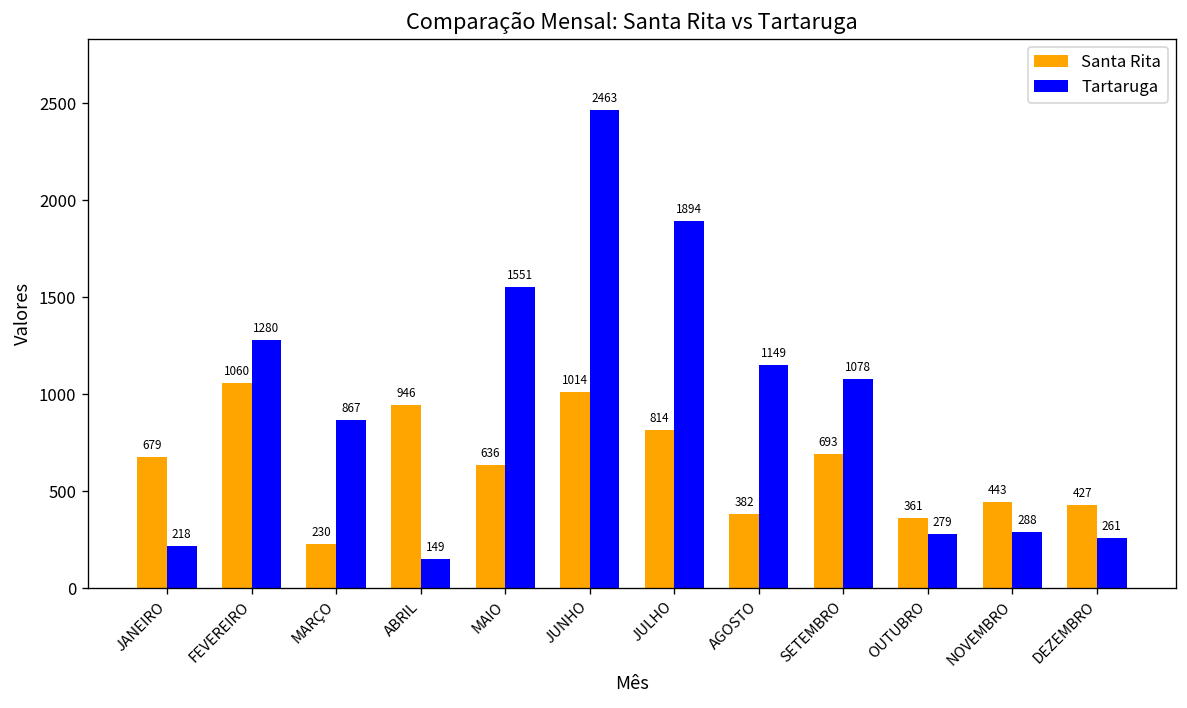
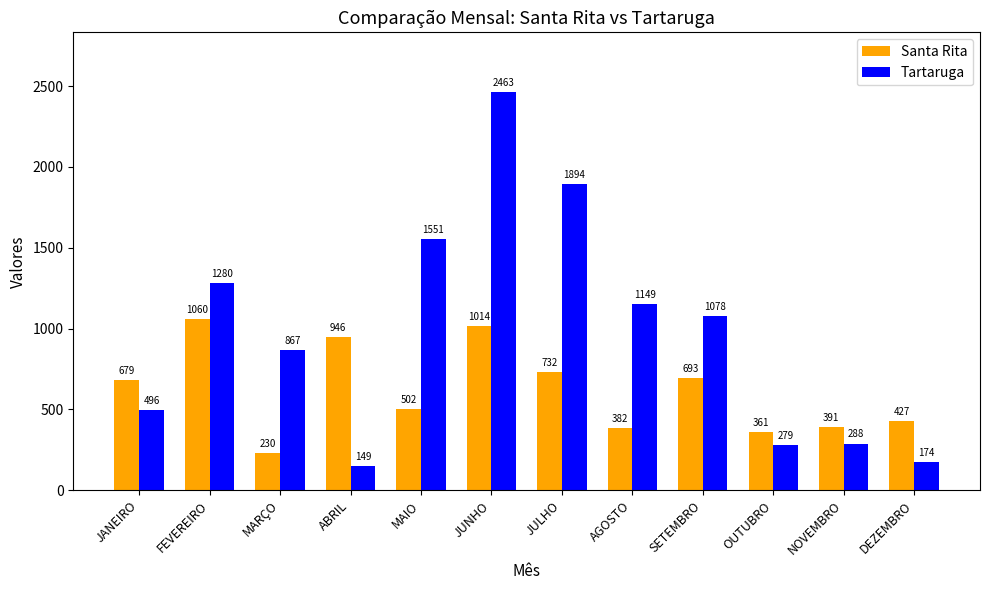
  {
    "Santa Rita": {
      "JANEIRO": 679,
      "FEVEREIRO": 1060,
      "MARÇO": 230,
      "ABRIL": 946,
-     "MAIO": 636,
+     "MAIO": 502,
      "JUNHO": 1014,
-     "JULHO": 814,
+     "JULHO": 732,
      "AGOSTO": 382,
      "SETEMBRO": 693,
      "OUTUBRO": 361,
-     "NOVEMBRO": 443,
+     "NOVEMBRO": 391,
      "DEZEMBRO": 427
    },
    "Tartaruga": {
-     "JANEIRO": 218,
+     "JANEIRO": 496,
      "FEVEREIRO": 1280,
      "MARÇO": 867,
      "ABRIL": 149,
      "MAIO": 1551,
      "JUNHO": 2463,
      "JULHO": 1894,
      "AGOSTO": 1149,
      "SETEMBRO": 1078,
      "OUTUBRO": 279,
      "NOVEMBRO": 288,
-     "DEZEMBRO": 261
+     "DEZEMBRO": 174
    }
  }
